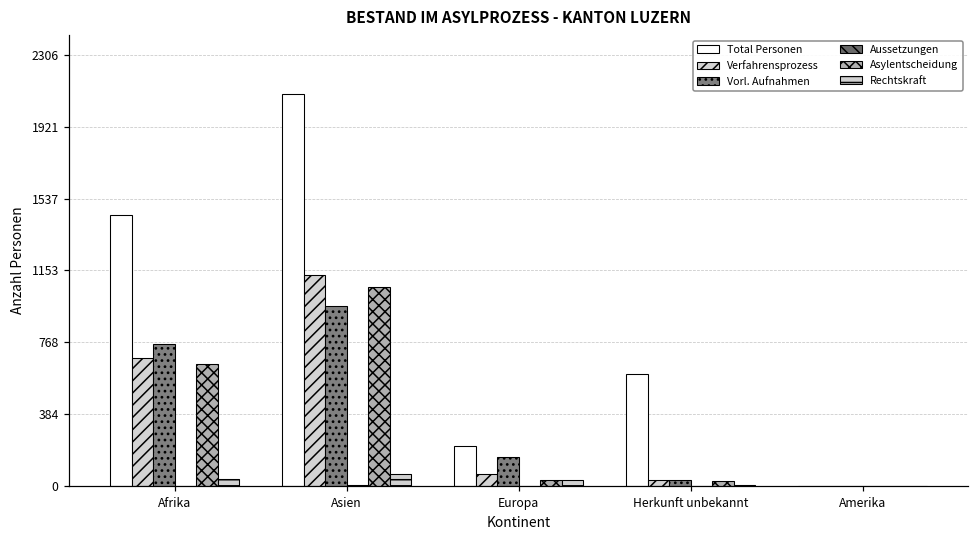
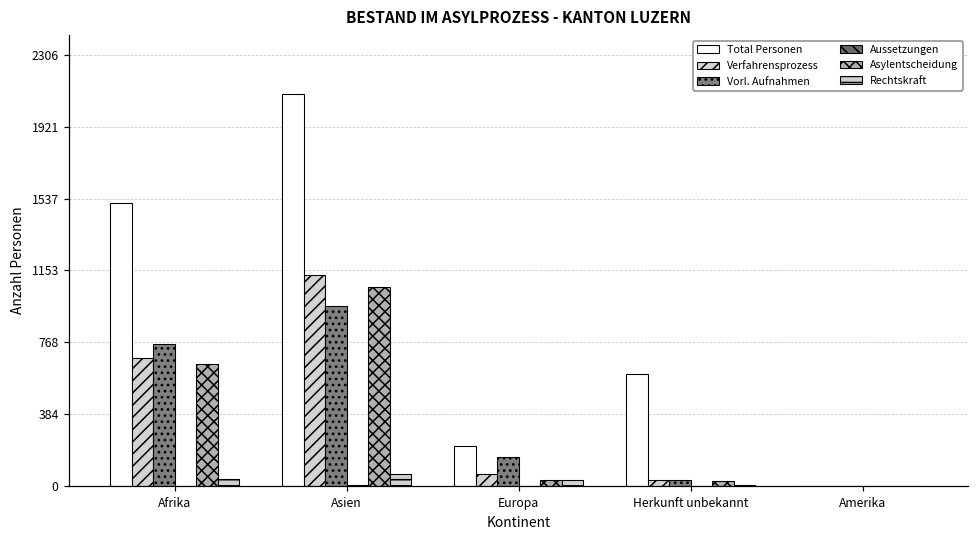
  {
    "Total Personen": {
-     "Afrika": 1450,
+     "Afrika": 1510,
      "Asien": 2100,
      "Europa": 220,
      "Herkunft unbekannt": 600
    }
  }
